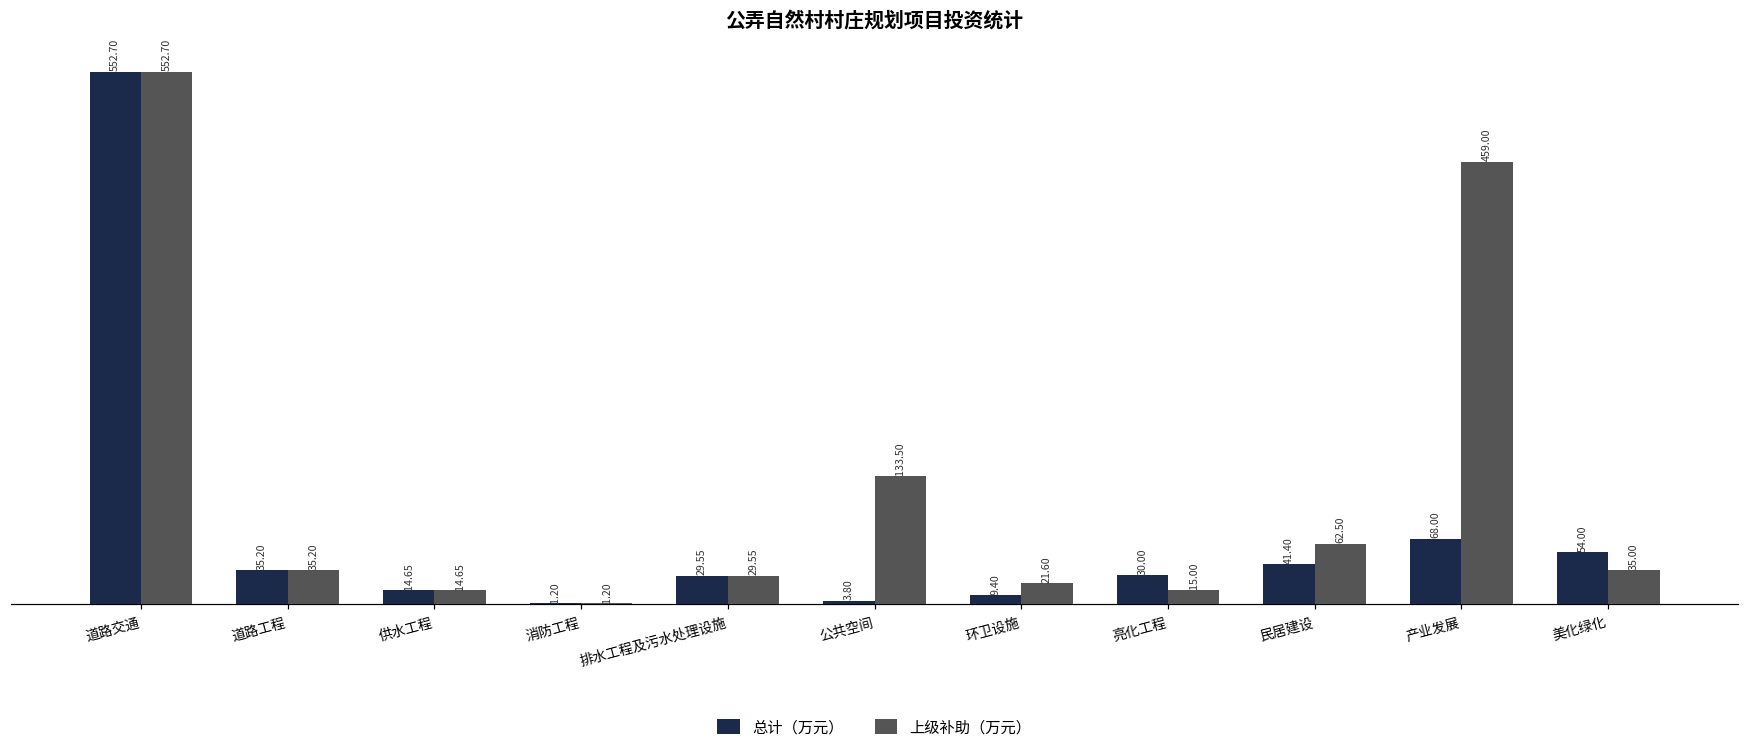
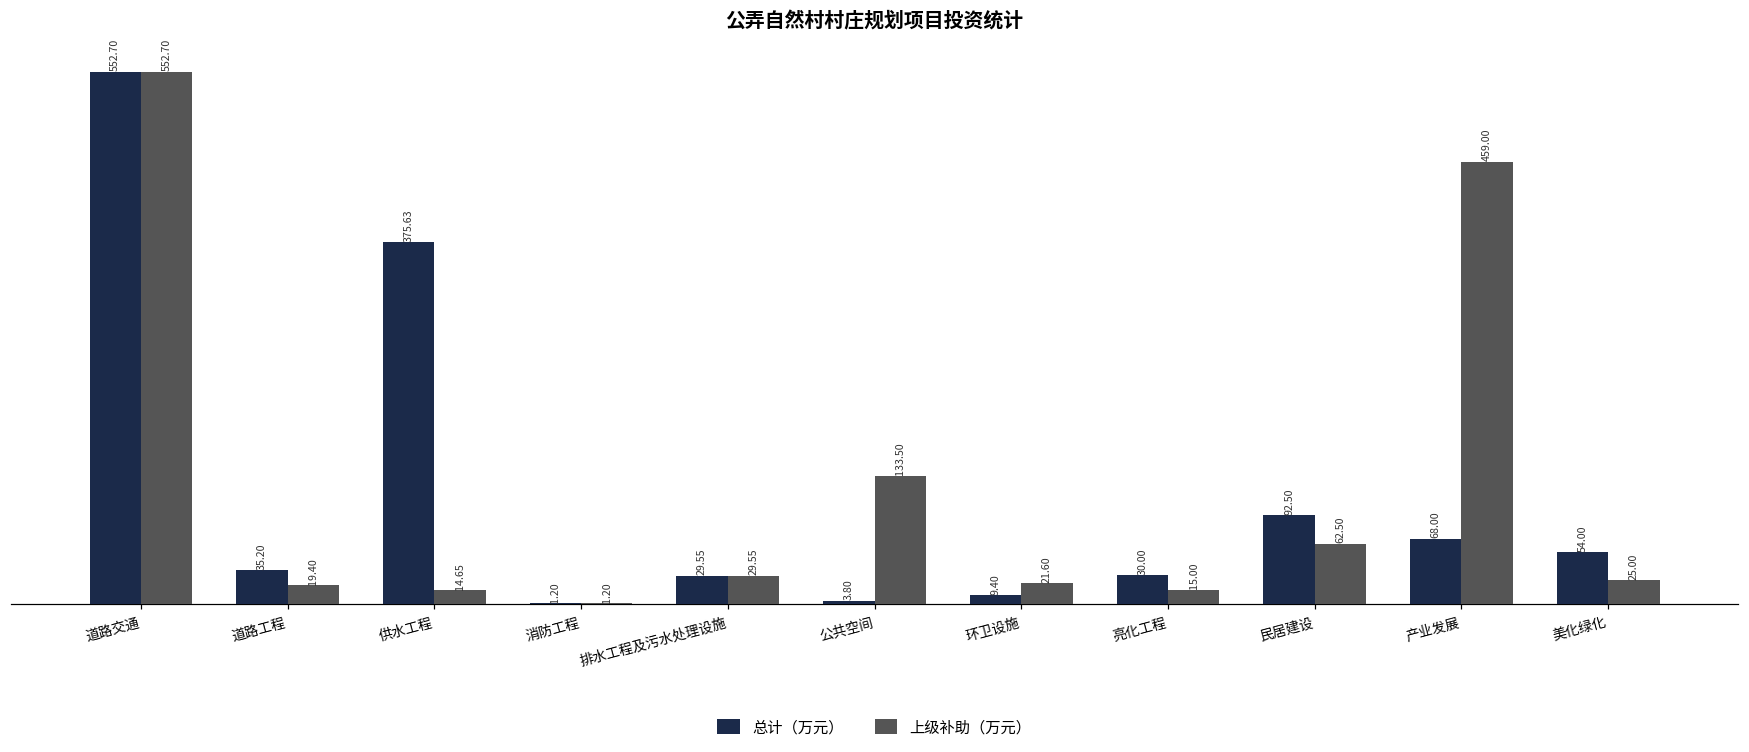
  {
    "总计（万元）": {
      "道路交通": 552.70,
      "道路工程": 35.20,
-     "供水工程": 14.65,
+     "供水工程": 375.63,
      "消防工程": 1.20,
      "排水工程及污水处理设施": 29.55,
      "公共空间": 3.80,
      "环卫设施": 9.40,
      "亮化工程": 30.00,
-     "民居建设": 41.40,
+     "民居建设": 92.50,
      "产业发展": 68.00,
      "美化绿化": 54.00
    },
    "上级补助（万元）": {
      "道路交通": 552.70,
-     "道路工程": 35.20,
+     "道路工程": 19.40,
      "供水工程": 14.65,
      "消防工程": 1.20,
      "排水工程及污水处理设施": 29.55,
      "公共空间": 133.50,
      "环卫设施": 21.60,
      "亮化工程": 15.00,
      "民居建设": 62.50,
      "产业发展": 459.00,
-     "美化绿化": 35.00
+     "美化绿化": 25.00
    }
  }
